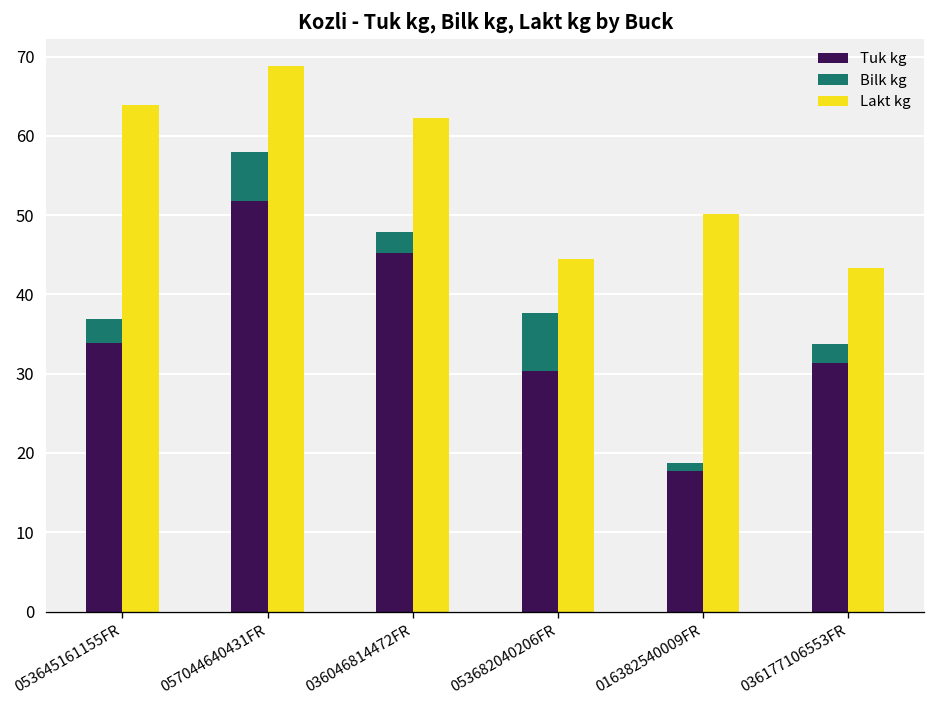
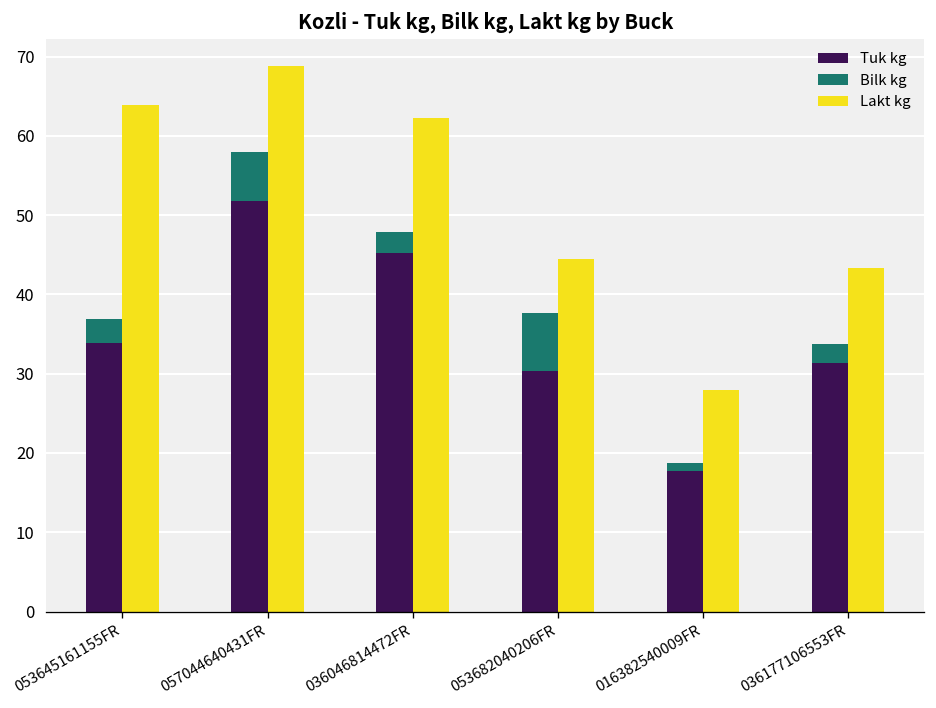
  {
    "Tuk kg": {
      "053645161155FR": 34,
      "057044640431FR": 52,
      "036046814472FR": 45,
      "053682040206FR": 30,
      "016382540009FR": 18,
      "036177106553FR": 31
    },
    "Lakt kg": {
      "053645161155FR": 64,
      "057044640431FR": 69,
      "036046814472FR": 62,
      "053682040206FR": 45,
-     "016382540009FR": 50,
+     "016382540009FR": 28,
      "036177106553FR": 43
    }
  }
